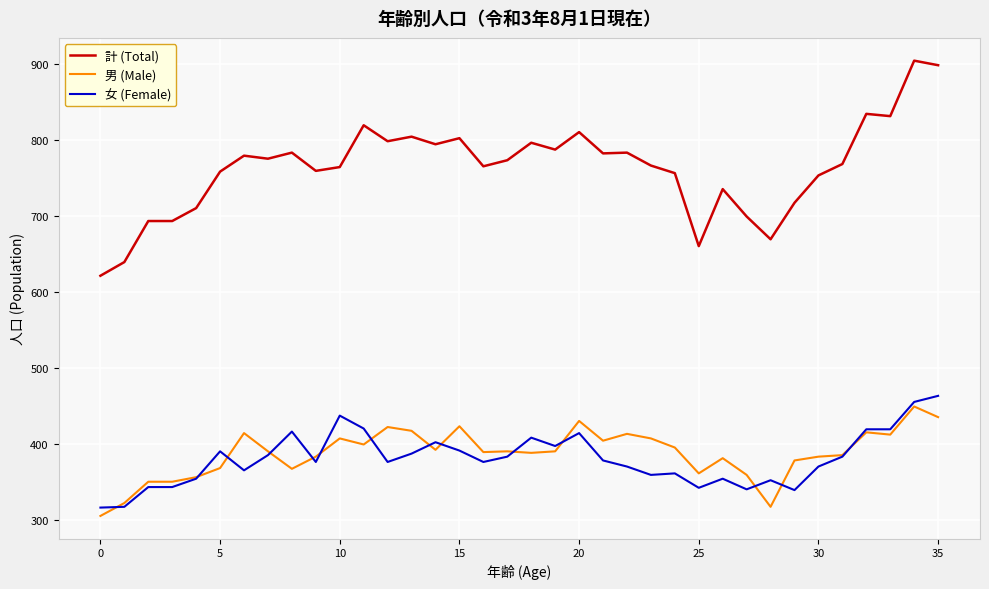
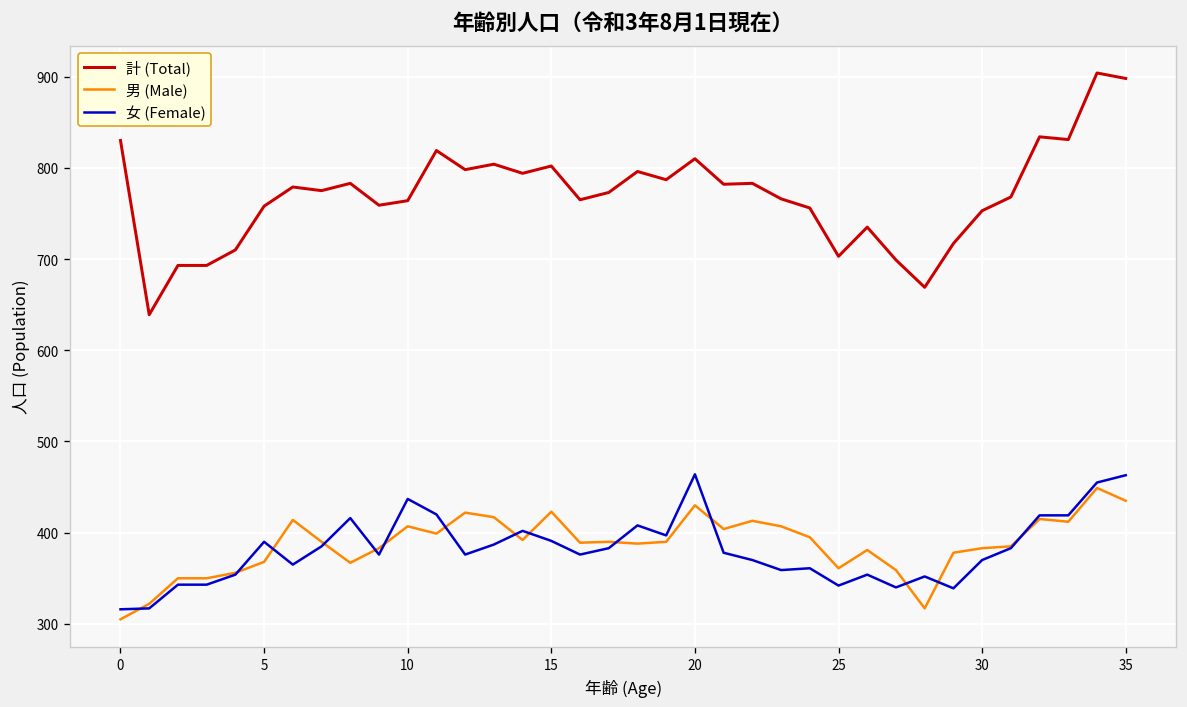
  {
    "計 (Total)": {
-     "0": 620,
+     "0": 830,
      "5": 760,
      "10": 760,
      "15": 800,
      "20": 810,
-     "25": 660,
+     "25": 700,
      "30": 750,
      "35": 900
    },
    "男 (Male)": {
      "0": 310,
      "5": 370,
      "10": 410,
      "15": 420,
      "20": 430,
      "25": 360,
      "30": 380,
      "35": 440
    },
    "女 (Female)": {
      "0": 320,
      "5": 390,
      "10": 440,
      "15": 390,
-     "20": 410,
+     "20": 460,
      "25": 340,
      "30": 370,
      "35": 460
    }
  }
